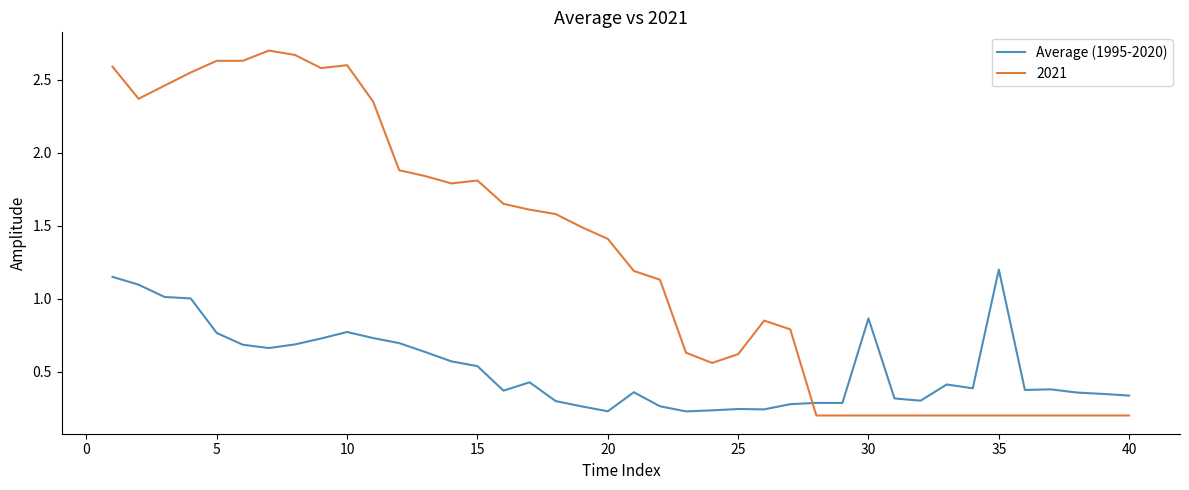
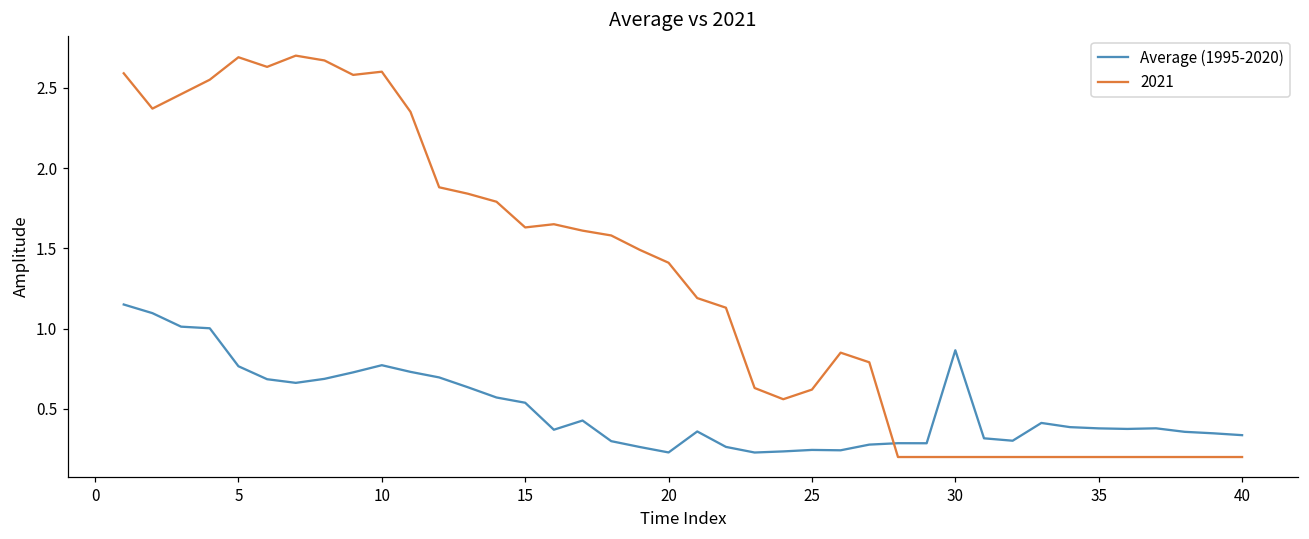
  {
    "Average (1995-2020)": {
      "5": 0.77,
      "10": 0.77,
      "15": 0.54,
      "20": 0.23,
      "25": 0.24,
      "30": 0.86,
-     "35": 1.20,
+     "35": 0.38,
      "40": 0.34
    },
    "2021": {
-     "5": 2.63,
+     "5": 2.69,
      "10": 2.60,
-     "15": 1.81,
+     "15": 1.63,
      "20": 1.41,
      "25": 0.62,
      "30": 0.20,
      "35": 0.20,
      "40": 0.20
    }
  }
